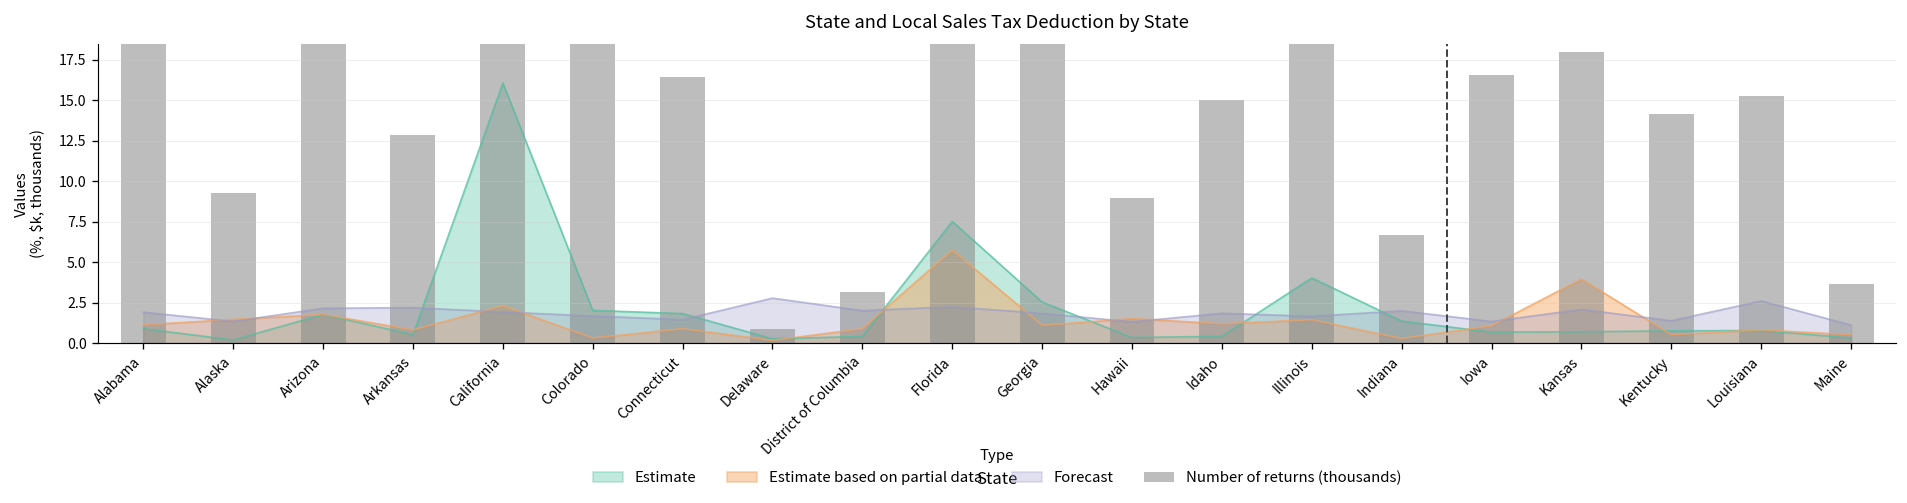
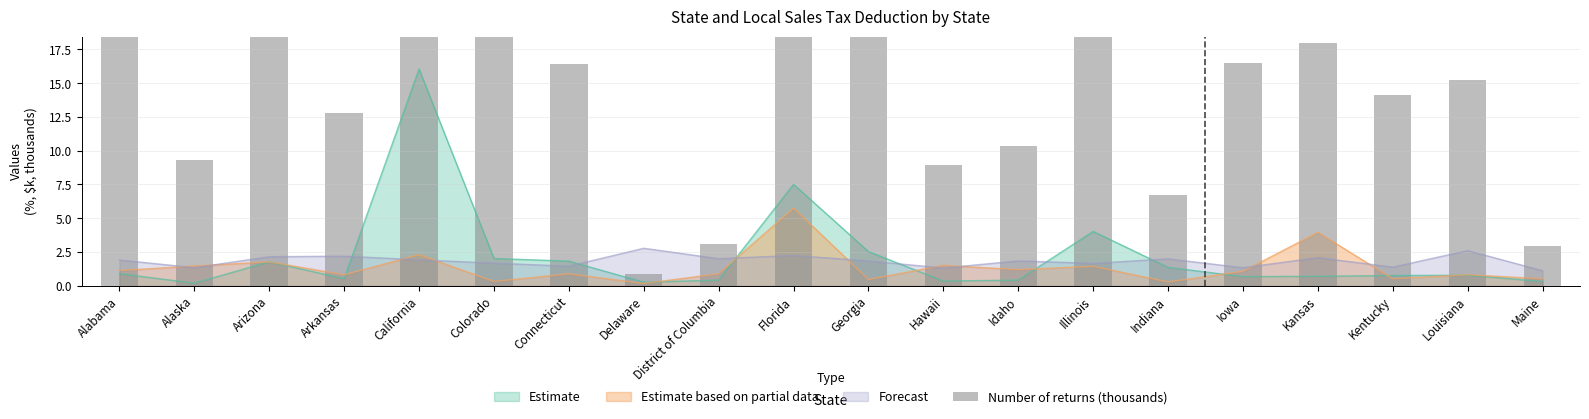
  {
    "Number of returns (thousands)": {
      "Alaska": 9.3,
      "Arkansas": 12.8,
      "Connecticut": 16.4,
      "Delaware": 0.8,
      "District of Columbia": 3.1,
      "Hawaii": 9.0,
-     "Idaho": 15.0,
+     "Idaho": 10.3,
      "Indiana": 6.7,
      "Iowa": 16.5,
      "Kansas": 18.0,
      "Kentucky": 14.1,
      "Louisiana": 15.3,
-     "Maine": 3.7
+     "Maine": 2.9
    },
    "Estimate based on partial data": {
      "Alabama": 1.1,
      "Arkansas": 0.8,
      "California": 2.3,
      "Colorado": 0.3,
      "Connecticut": 0.9,
      "District of Columbia": 0.9,
      "Florida": 5.7,
-     "Georgia": 1.1,
+     "Georgia": 0.5,
      "Hawaii": 1.5,
      "Idaho": 1.2,
      "Illinois": 1.4,
      "Indiana": 0.3,
      "Iowa": 1.1,
      "Kansas": 3.9,
      "Kentucky": 0.5,
      "Maine": 0.5
    }
  }
